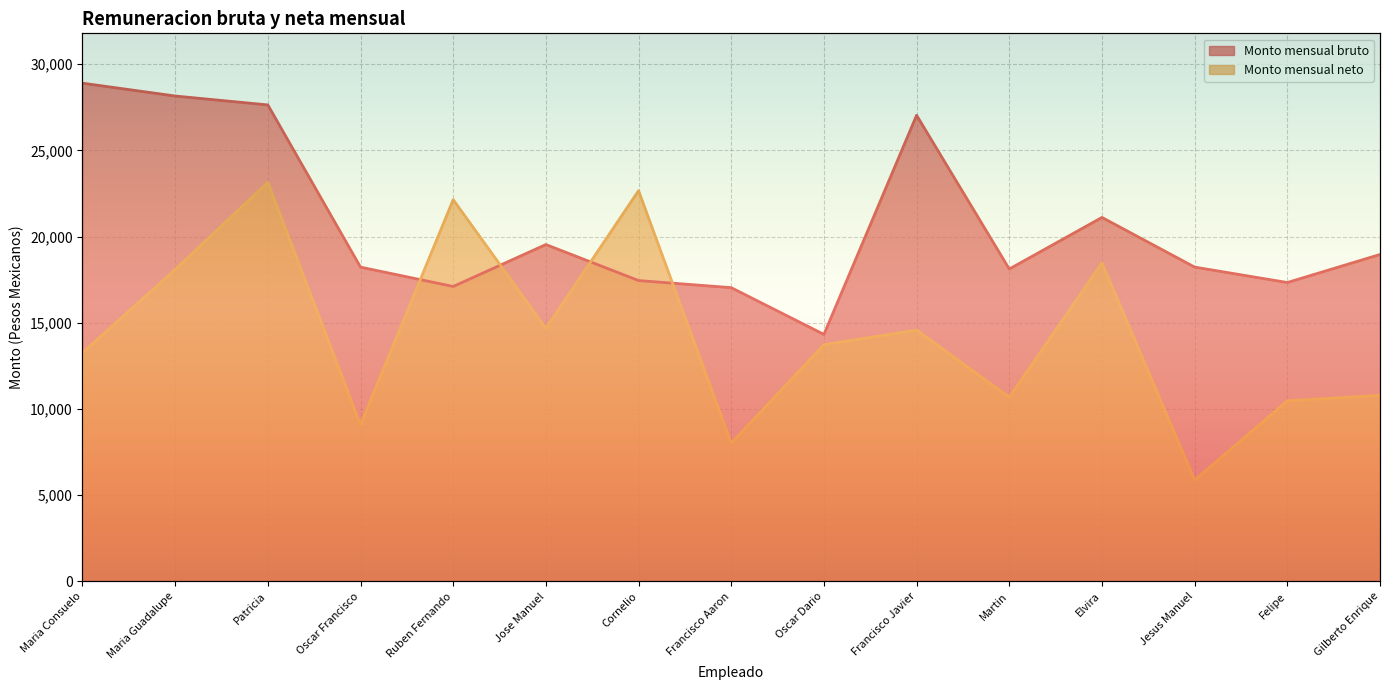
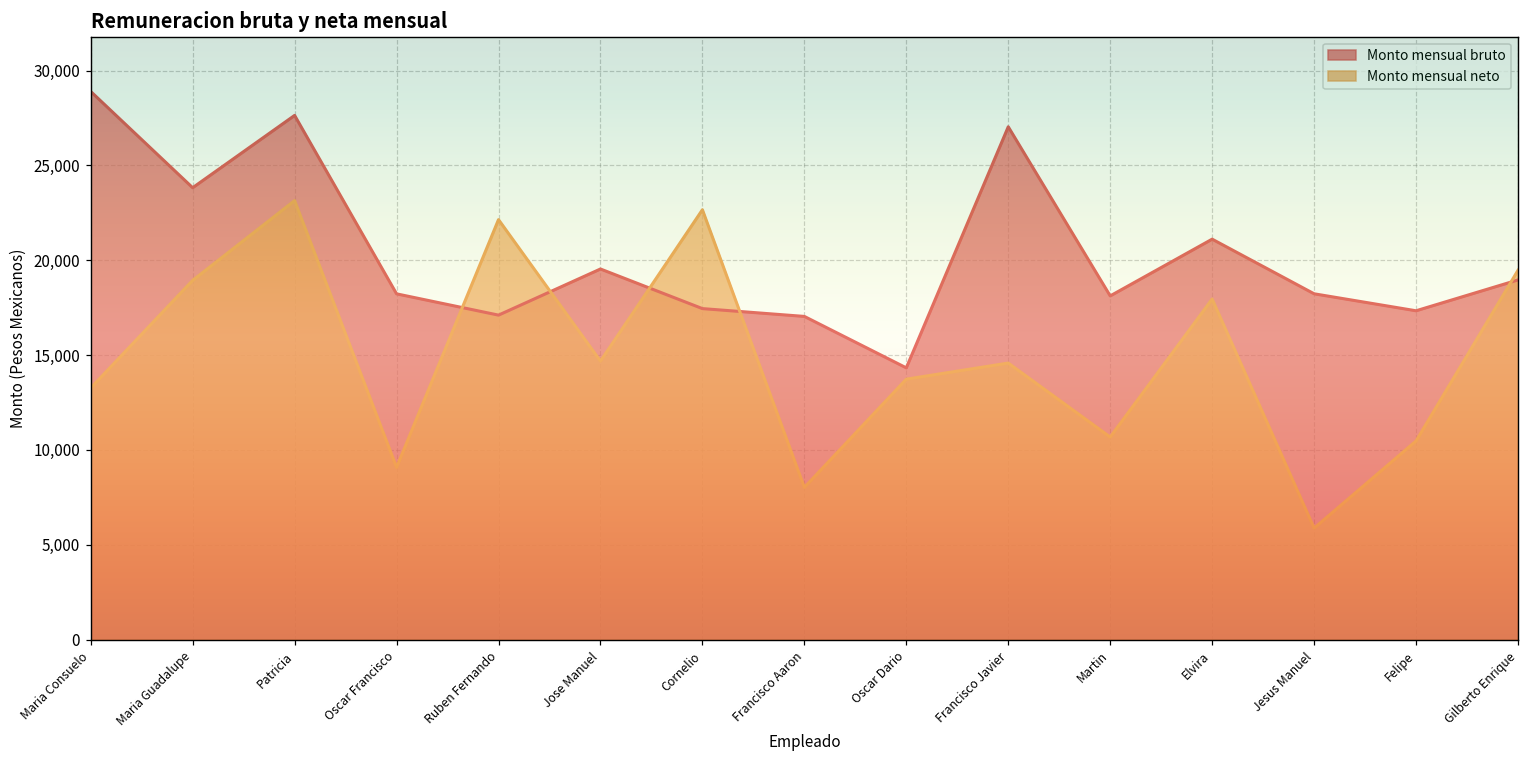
  {
    "Monto mensual bruto": {
      "Maria Consuelo": "28,900",
-     "Maria Guadalupe": "28,200",
+     "Maria Guadalupe": "23,800",
      "Patricia": "27,600",
      "Oscar Francisco": "18,200",
      "Ruben Fernando": "17,100",
      "Jose Manuel": "19,500",
      "Cornelio": "17,500",
      "Francisco Aaron": "17,000",
      "Oscar Dario": "14,300",
      "Francisco Javier": "27,000",
      "Martin": "18,100",
      "Elvira": "21,100",
      "Jesus Manuel": "18,200",
      "Felipe": "17,300",
      "Gilberto Enrique": "19,000"
    },
    "Monto mensual neto": {
      "Maria Consuelo": "13,300",
-     "Maria Guadalupe": "18,100",
+     "Maria Guadalupe": "18,900",
      "Patricia": "23,100",
      "Oscar Francisco": "9,100",
      "Ruben Fernando": "22,100",
      "Jose Manuel": "14,700",
      "Cornelio": "22,700",
      "Francisco Aaron": "8,000",
      "Oscar Dario": "13,700",
      "Francisco Javier": "14,600",
      "Martin": "10,700",
-     "Elvira": "18,500",
+     "Elvira": "18,000",
      "Jesus Manuel": "5,900",
      "Felipe": "10,500",
-     "Gilberto Enrique": "10,800"
+     "Gilberto Enrique": "19,500"
    }
  }
